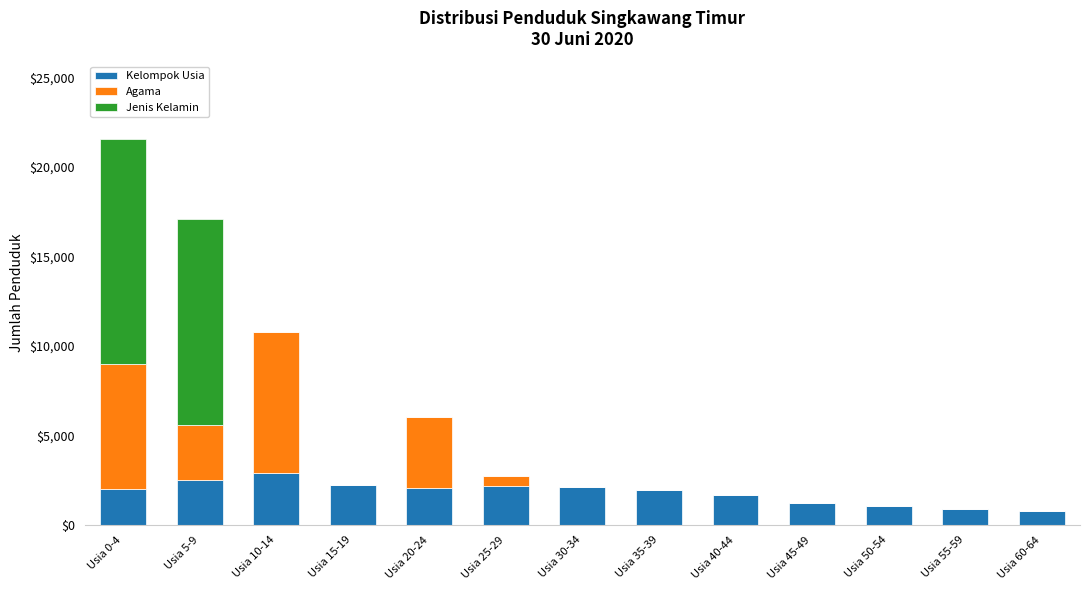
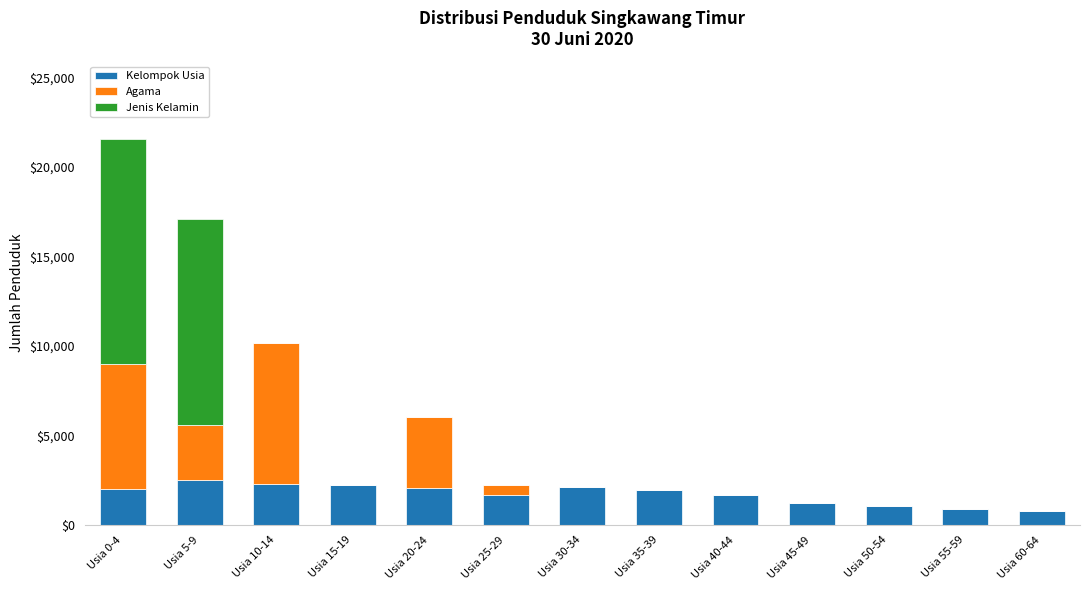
  {
    "Kelompok Usia": {
      "Usia 0-4": "$2,000",
      "Usia 5-9": "$2,500",
-     "Usia 10-14": "$2,900",
+     "Usia 10-14": "$2,300",
      "Usia 15-19": "$2,200",
      "Usia 20-24": "$2,000",
-     "Usia 25-29": "$2,200",
+     "Usia 25-29": "$1,700",
      "Usia 30-34": "$2,100",
      "Usia 35-39": "$1,900",
      "Usia 40-44": "$1,700",
      "Usia 45-49": "$1,200",
      "Usia 50-54": "$1,100",
      "Usia 55-59": "$900",
      "Usia 60-64": "$800"
    },
    "Agama": {
      "Usia 0-4": "$7,000",
      "Usia 5-9": "$3,100",
      "Usia 10-14": "$7,900",
      "Usia 20-24": "$4,000",
      "Usia 25-29": "$600",
      "Usia 35-39": "$0",
      "Usia 40-44": "$0",
      "Usia 45-49": "$0",
      "Usia 50-54": "$0",
      "Usia 55-59": "$0",
      "Usia 60-64": "$0"
    },
    "Jenis Kelamin": {
      "Usia 0-4": "$12,600",
      "Usia 5-9": "$11,500",
      "Usia 10-14": "$0",
      "Usia 15-19": "$0",
      "Usia 20-24": "$0",
      "Usia 25-29": "$0",
      "Usia 30-34": "$0",
      "Usia 35-39": "$0",
      "Usia 40-44": "$0",
      "Usia 45-49": "$0",
      "Usia 50-54": "$0",
      "Usia 55-59": "$0",
      "Usia 60-64": "$0"
    }
  }
